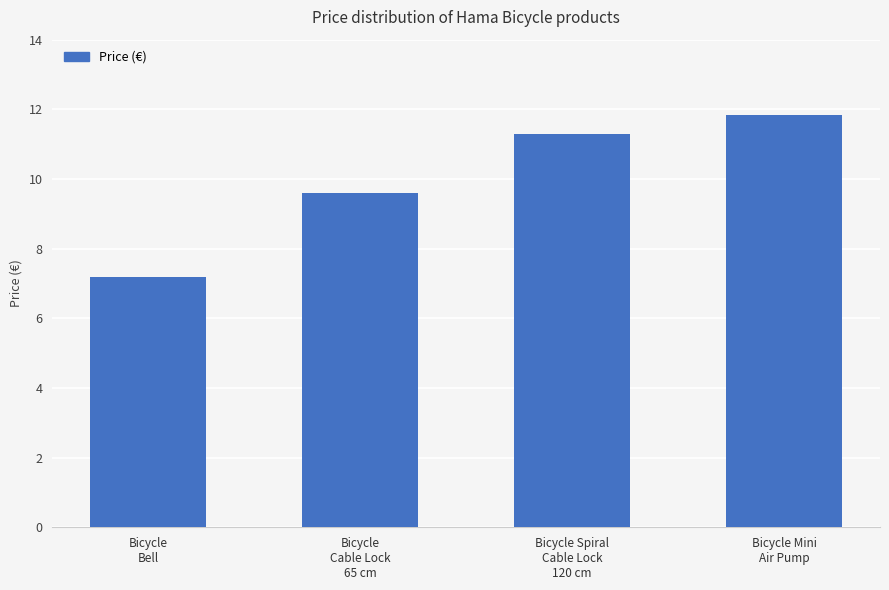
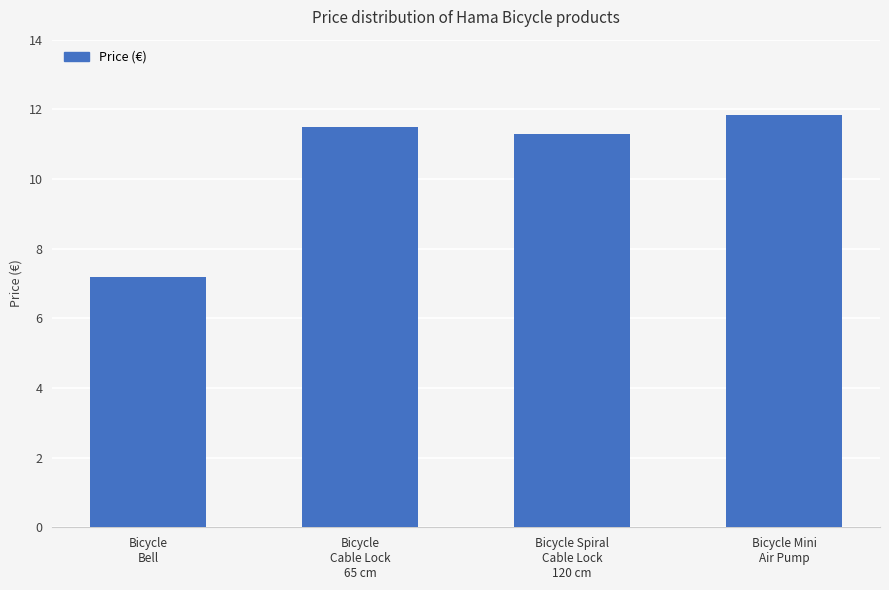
  {
    "Bicycle Bell": 7.2,
-   "Bicycle Cable Lock 65 cm": 9.6,
+   "Bicycle Cable Lock 65 cm": 11.5,
    "Bicycle Spiral Cable Lock 120 cm": 11.3,
    "Bicycle Mini Air Pump": 11.8
  }
